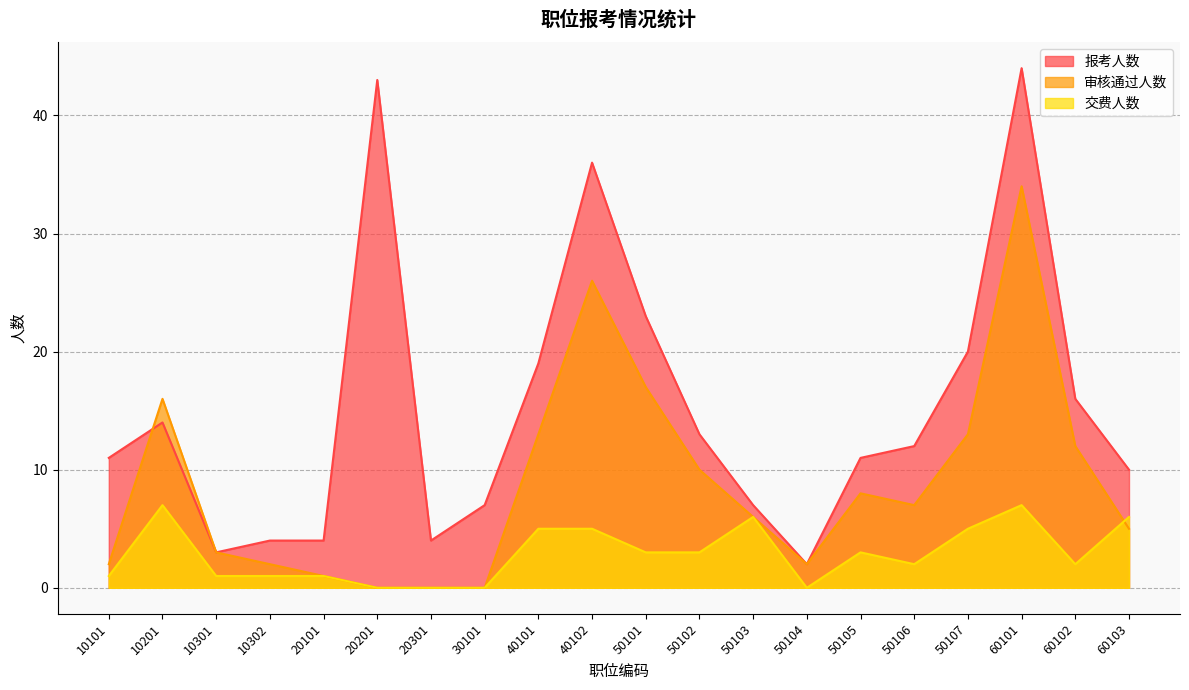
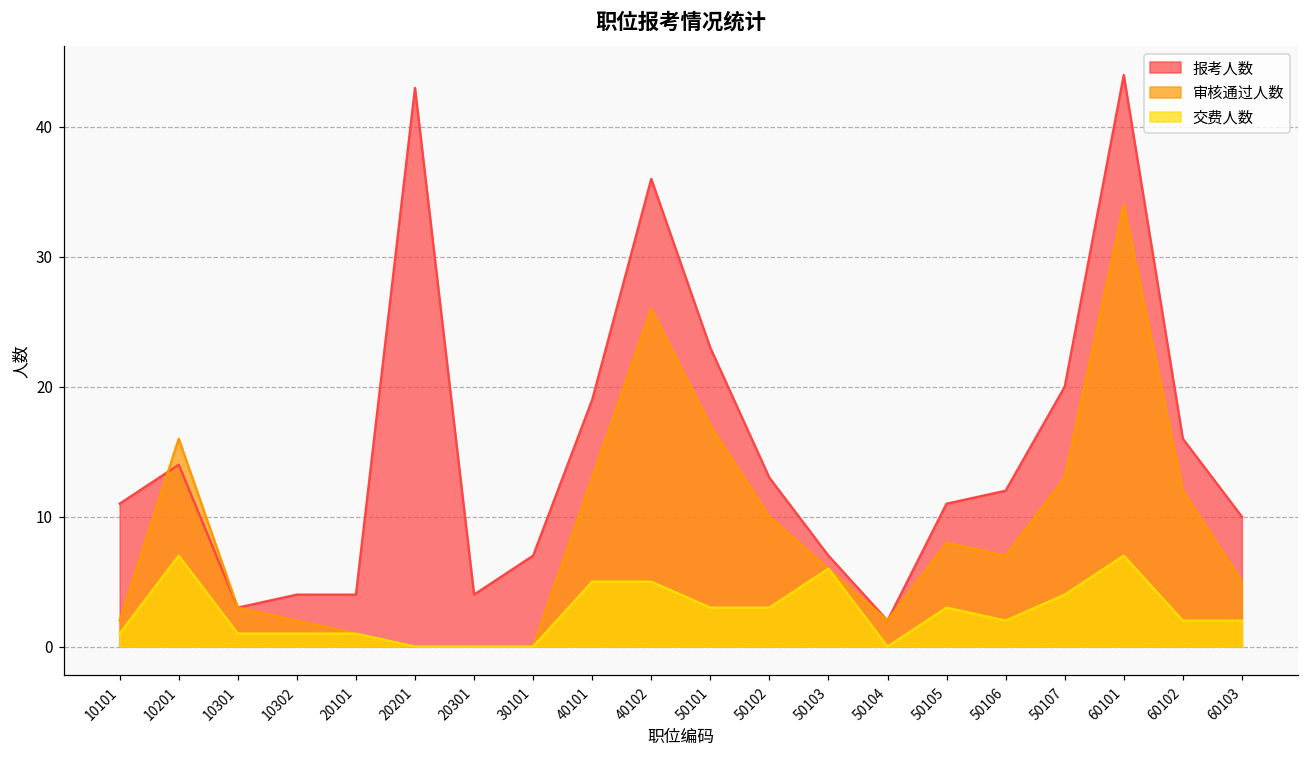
  {
    "报考人数": {
      "10101": 11,
      "10201": 14,
      "10302": 4,
      "20101": 4,
      "20201": 43,
      "20301": 4,
      "30101": 7,
      "40101": 19,
      "40102": 36,
      "50101": 23,
      "50102": 13,
      "50103": 7,
      "50105": 11,
      "50106": 12,
      "50107": 20,
      "60101": 44,
      "60102": 16,
      "60103": 10
    },
    "审核通过人数": {
      "10101": 2,
      "10201": 16,
      "10302": 2,
      "40101": 13,
      "40102": 26,
      "50101": 17,
      "50102": 10,
      "50105": 8,
      "50106": 7,
      "50107": 13,
      "60101": 34,
      "60102": 12,
      "60103": 5
    },
    "交费人数": {
      "10101": 1,
      "10201": 7,
      "10301": 1,
      "10302": 1,
      "40101": 5,
      "40102": 5,
      "50101": 3,
      "50102": 3,
      "50104": 0,
      "50105": 3,
      "50106": 2,
-     "50107": 5,
+     "50107": 4,
      "60101": 7,
      "60102": 2,
-     "60103": 6
+     "60103": 2
    }
  }
